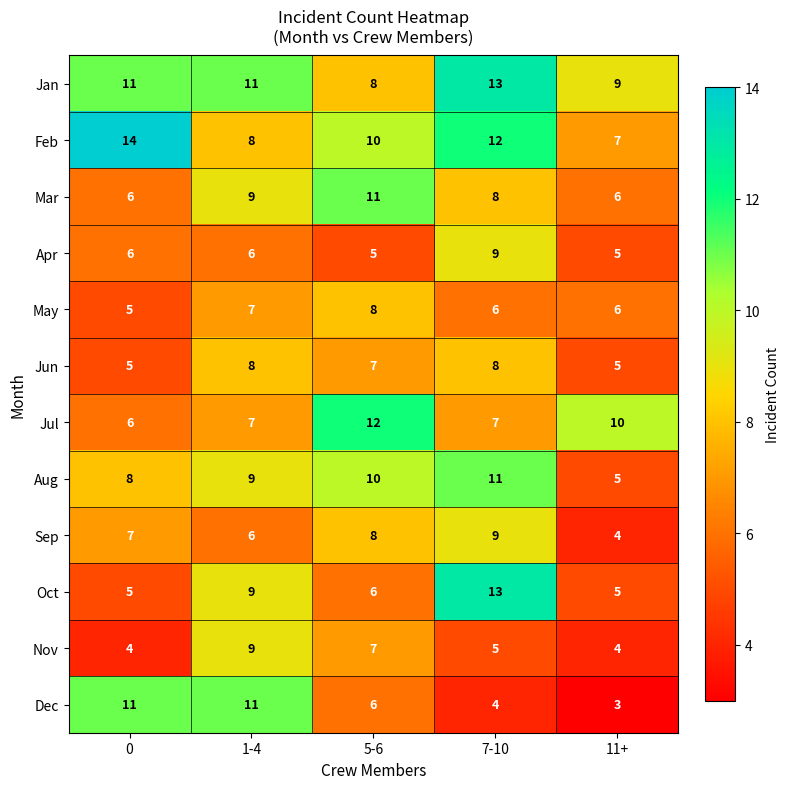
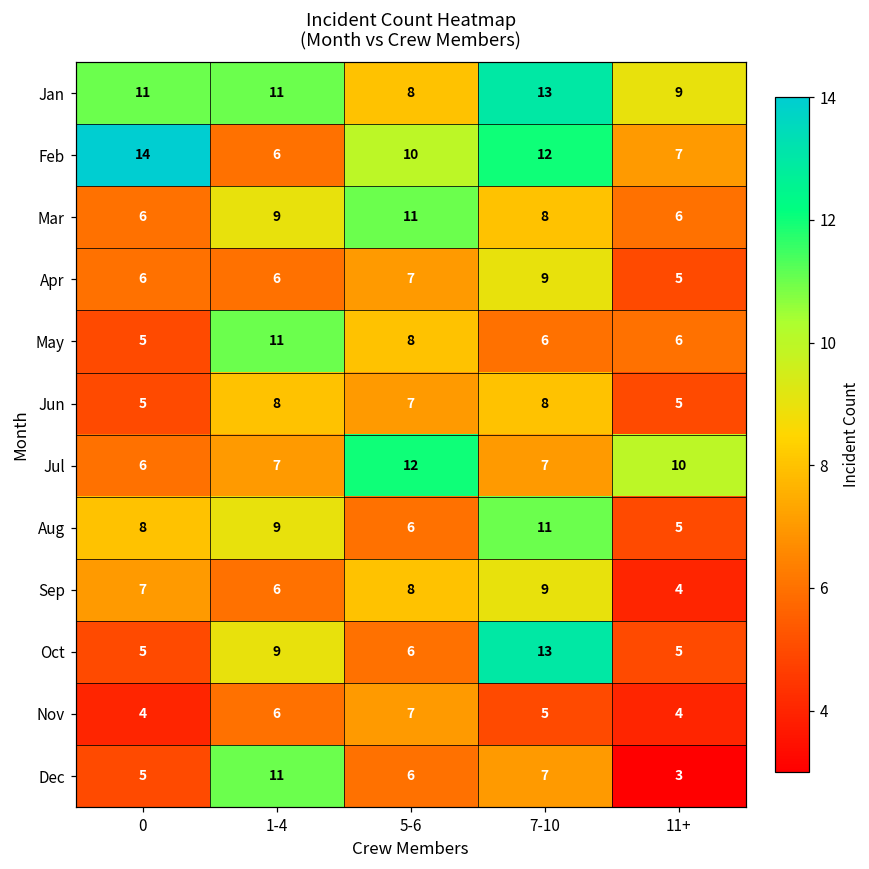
  {
    "Jan": {
      "0": 11,
      "1-4": 11,
      "5-6": 8,
      "7-10": 13,
      "11+": 9
    },
    "Feb": {
      "0": 14,
-     "1-4": 8,
+     "1-4": 6,
      "5-6": 10,
      "7-10": 12,
      "11+": 7
    },
    "Mar": {
      "0": 6,
      "1-4": 9,
      "5-6": 11,
      "7-10": 8,
      "11+": 6
    },
    "Apr": {
      "0": 6,
      "1-4": 6,
-     "5-6": 5,
+     "5-6": 7,
      "7-10": 9,
      "11+": 5
    },
    "May": {
      "0": 5,
-     "1-4": 7,
+     "1-4": 11,
      "5-6": 8,
      "7-10": 6,
      "11+": 6
    },
    "Jun": {
      "0": 5,
      "1-4": 8,
      "5-6": 7,
      "7-10": 8,
      "11+": 5
    },
    "Jul": {
      "0": 6,
      "1-4": 7,
      "5-6": 12,
      "7-10": 7,
      "11+": 10
    },
    "Aug": {
      "0": 8,
      "1-4": 9,
-     "5-6": 10,
+     "5-6": 6,
      "7-10": 11,
      "11+": 5
    },
    "Sep": {
      "0": 7,
      "1-4": 6,
      "5-6": 8,
      "7-10": 9,
      "11+": 4
    },
    "Oct": {
      "0": 5,
      "1-4": 9,
      "5-6": 6,
      "7-10": 13,
      "11+": 5
    },
    "Nov": {
      "0": 4,
-     "1-4": 9,
+     "1-4": 6,
      "5-6": 7,
      "7-10": 5,
      "11+": 4
    },
    "Dec": {
-     "0": 11,
+     "0": 5,
      "1-4": 11,
      "5-6": 6,
-     "7-10": 4,
+     "7-10": 7,
      "11+": 3
    }
  }
